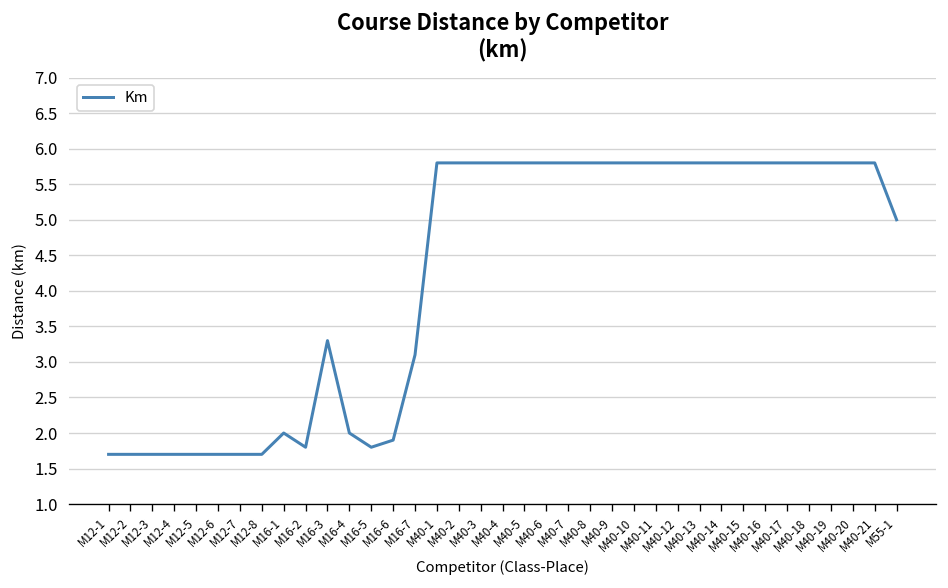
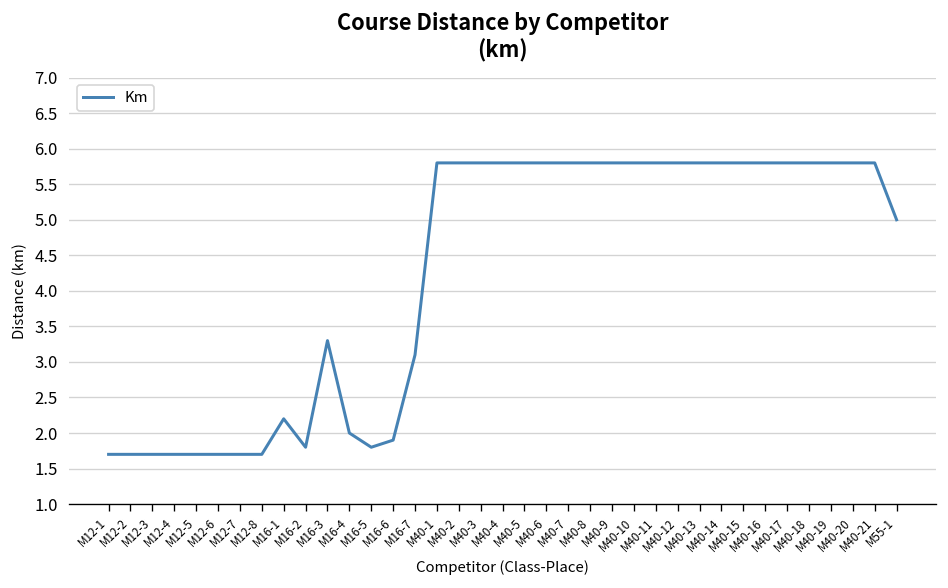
  {
    "M12-1": 1.7,
    "M12-2": 1.7,
    "M12-3": 1.7,
    "M12-4": 1.7,
    "M12-5": 1.7,
    "M12-6": 1.7,
    "M12-7": 1.7,
    "M12-8": 1.7,
-   "M16-1": 2.0,
+   "M16-1": 2.2,
    "M16-2": 1.8,
    "M16-3": 3.3,
    "M16-4": 2.0,
    "M16-5": 1.8,
    "M16-6": 1.9,
    "M16-7": 3.1,
    "M40-1": 5.8,
    "M40-2": 5.8,
    "M40-3": 5.8,
    "M40-4": 5.8,
    "M40-5": 5.8,
    "M40-6": 5.8,
    "M40-7": 5.8,
    "M40-8": 5.8,
    "M40-9": 5.8,
    "M40-10": 5.8,
    "M40-11": 5.8,
    "M40-12": 5.8,
    "M40-13": 5.8,
    "M40-14": 5.8,
    "M40-15": 5.8,
    "M40-16": 5.8,
    "M40-17": 5.8,
    "M40-18": 5.8,
    "M40-19": 5.8,
    "M40-20": 5.8,
    "M40-21": 5.8,
    "M55-1": 5.0
  }
